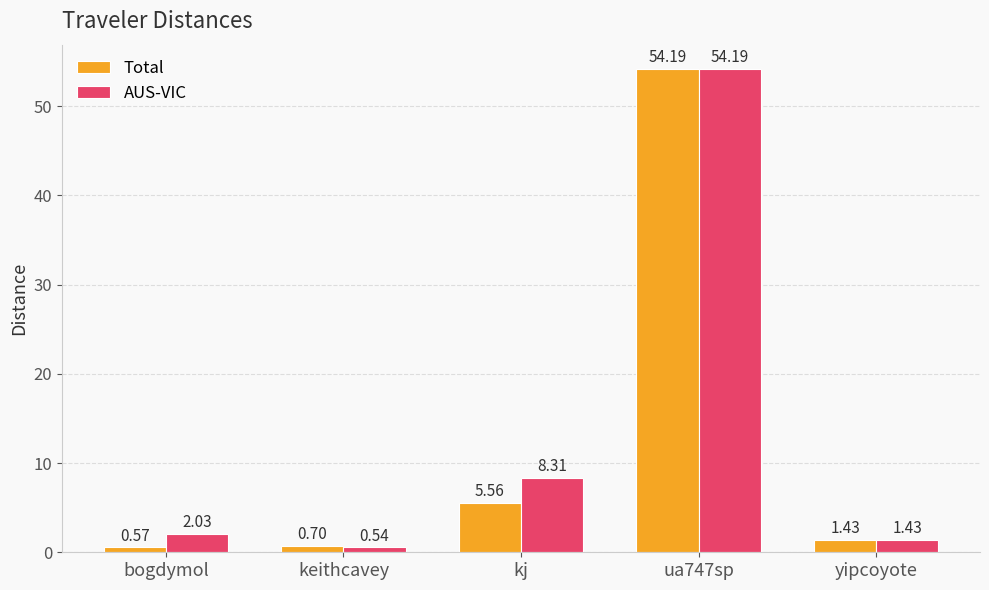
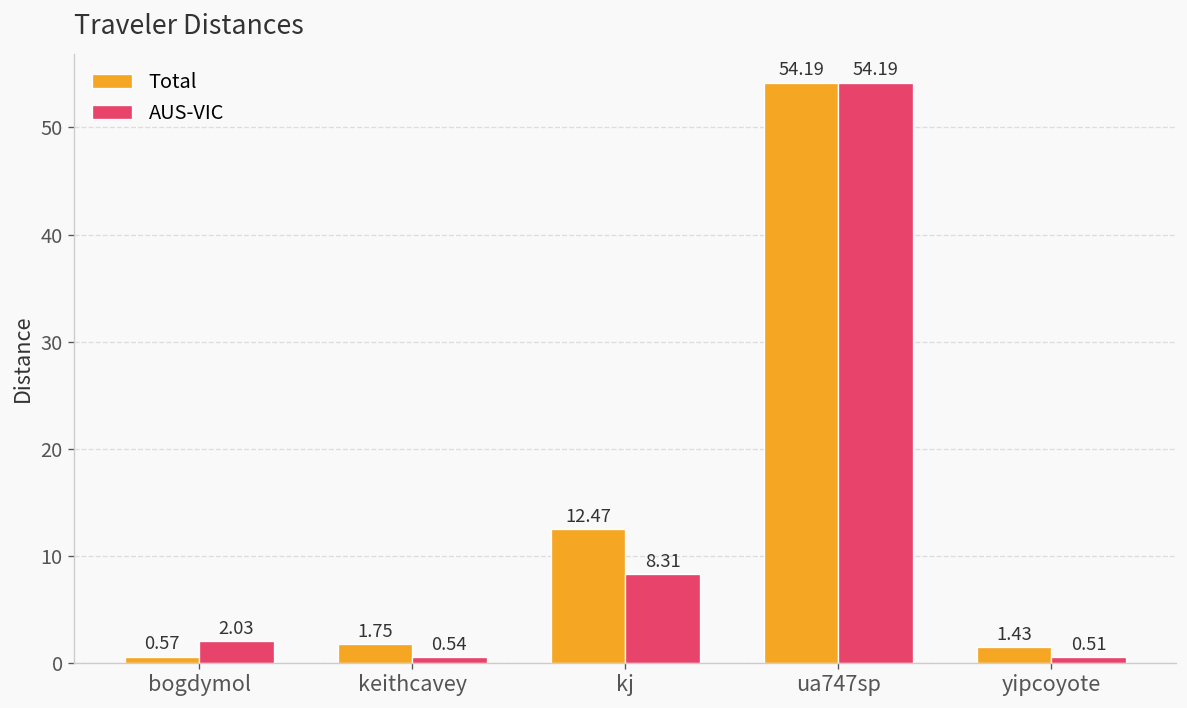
  {
    "Total": {
      "bogdymol": 0.57,
-     "keithcavey": 0.70,
-     "kj": 5.56,
+     "keithcavey": 1.75,
+     "kj": 12.47,
      "ua747sp": 54.19,
      "yipcoyote": 1.43
    },
    "AUS-VIC": {
      "bogdymol": 2.03,
      "keithcavey": 0.54,
      "kj": 8.31,
      "ua747sp": 54.19,
-     "yipcoyote": 1.43
+     "yipcoyote": 0.51
    }
  }
